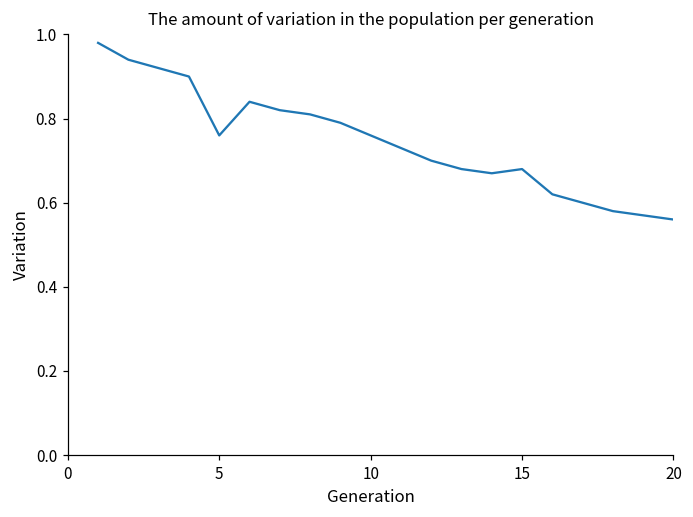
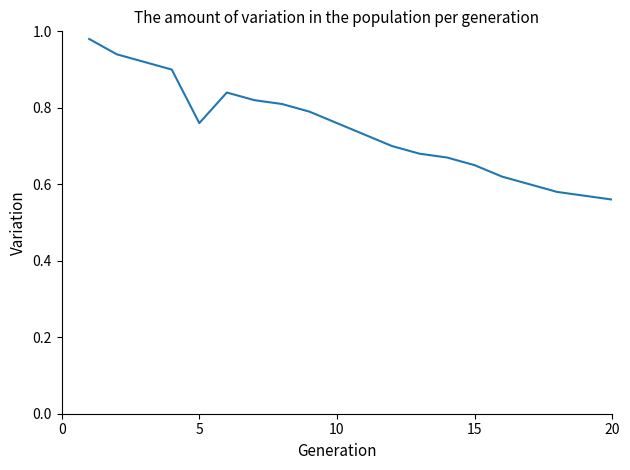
  {
    "5": 0.76,
    "10": 0.76,
-   "15": 0.68,
+   "15": 0.65,
    "20": 0.56
  }
